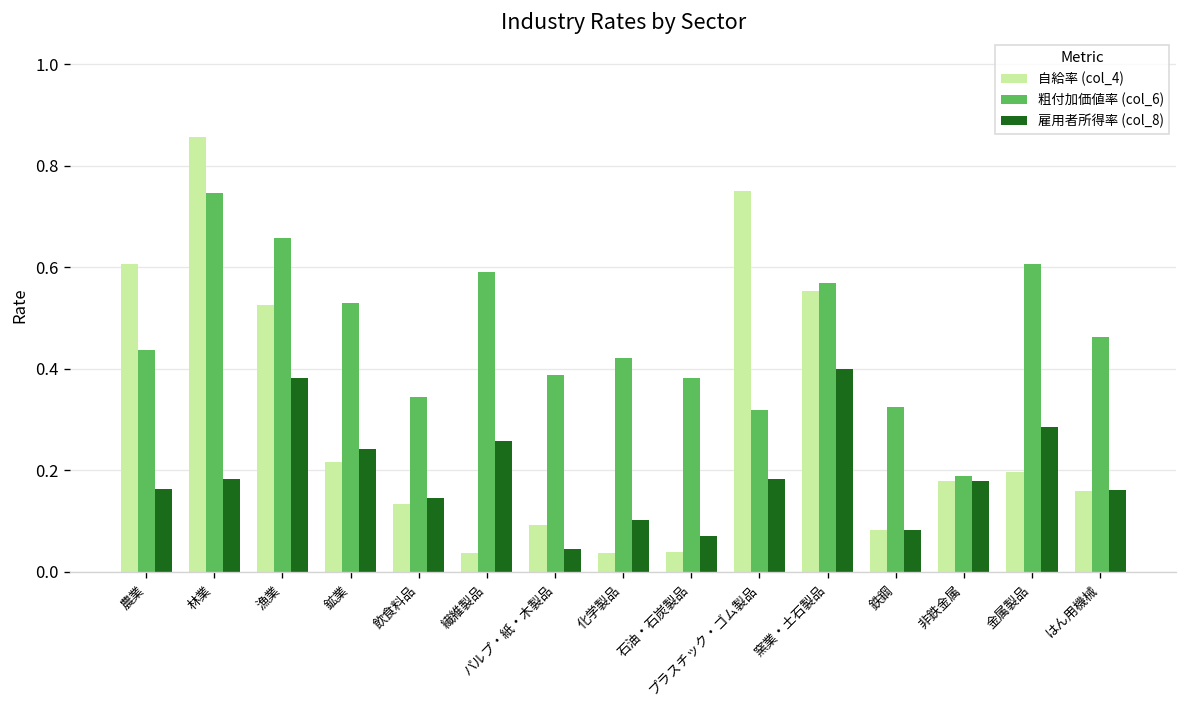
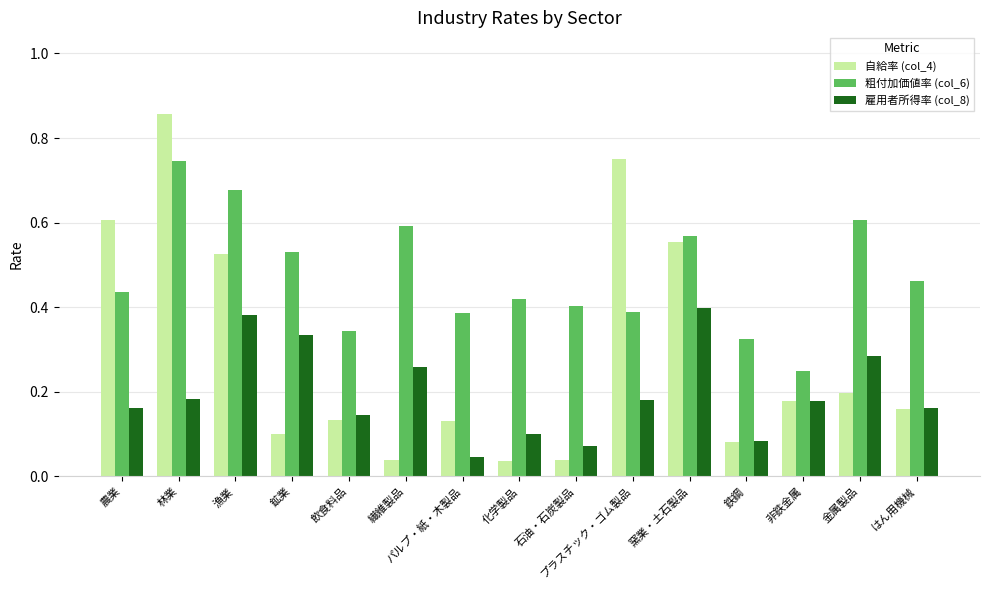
  {
    "自給率 (col_4)": {
      "農業": 0.61,
      "林業": 0.86,
      "漁業": 0.53,
-     "鉱業": 0.22,
+     "鉱業": 0.10,
      "飲食料品": 0.13,
      "繊維製品": 0.04,
-     "パルプ・紙・木製品": 0.09,
+     "パルプ・紙・木製品": 0.13,
      "化学製品": 0.04,
      "石油・石炭製品": 0.04,
      "プラスチック・ゴム製品": 0.75,
      "窯業・土石製品": 0.55,
      "鉄鋼": 0.08,
      "非鉄金属": 0.18,
      "金属製品": 0.20,
      "はん用機械": 0.16
    },
    "粗付加価値率 (col_6)": {
      "農業": 0.44,
      "林業": 0.75,
-     "漁業": 0.66,
+     "漁業": 0.68,
      "鉱業": 0.53,
      "飲食料品": 0.34,
      "繊維製品": 0.59,
      "パルプ・紙・木製品": 0.39,
      "化学製品": 0.42,
-     "石油・石炭製品": 0.38,
-     "プラスチック・ゴム製品": 0.32,
+     "石油・石炭製品": 0.40,
+     "プラスチック・ゴム製品": 0.39,
      "窯業・土石製品": 0.57,
      "鉄鋼": 0.33,
-     "非鉄金属": 0.19,
+     "非鉄金属": 0.25,
      "金属製品": 0.61,
      "はん用機械": 0.46
    },
    "雇用者所得率 (col_8)": {
      "農業": 0.16,
      "林業": 0.18,
      "漁業": 0.38,
-     "鉱業": 0.24,
+     "鉱業": 0.33,
      "飲食料品": 0.14,
      "繊維製品": 0.26,
      "パルプ・紙・木製品": 0.04,
      "化学製品": 0.10,
      "石油・石炭製品": 0.07,
      "プラスチック・ゴム製品": 0.18,
      "窯業・土石製品": 0.40,
      "鉄鋼": 0.08,
      "非鉄金属": 0.18,
      "金属製品": 0.28,
      "はん用機械": 0.16
    }
  }
